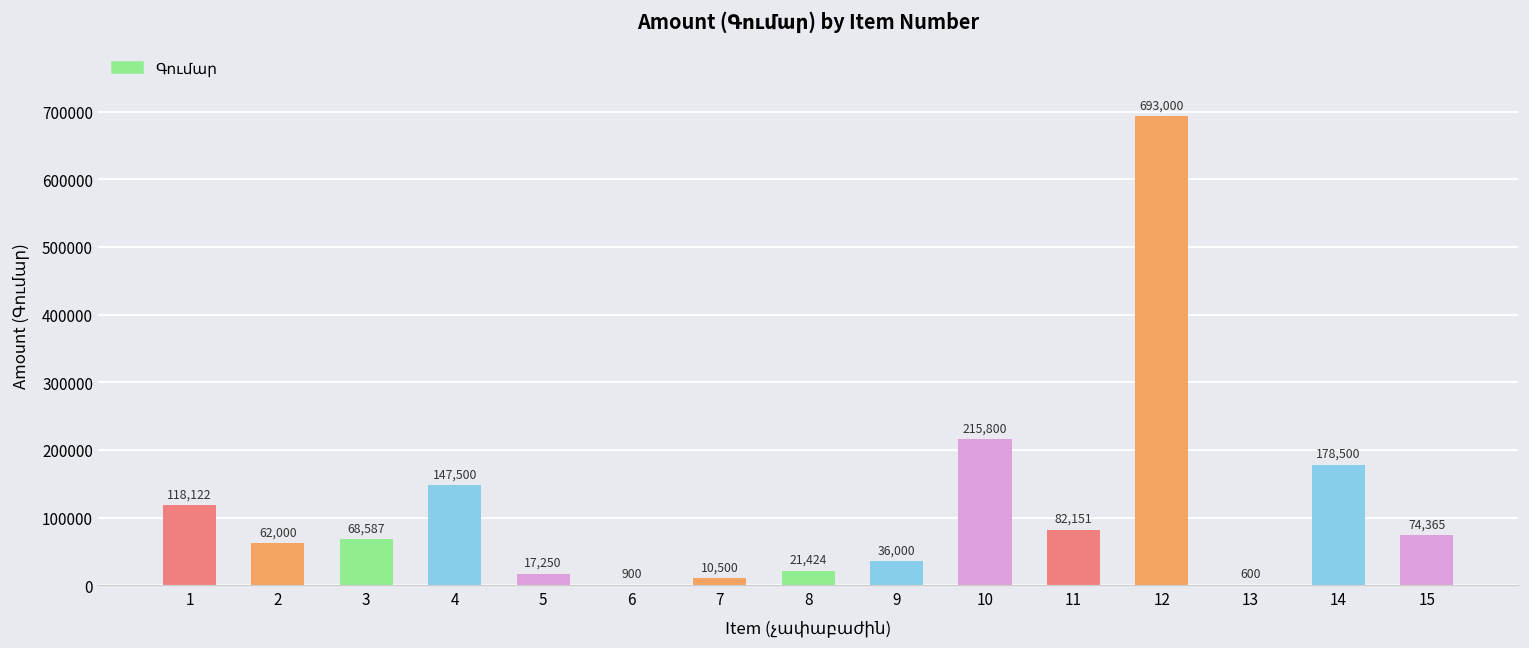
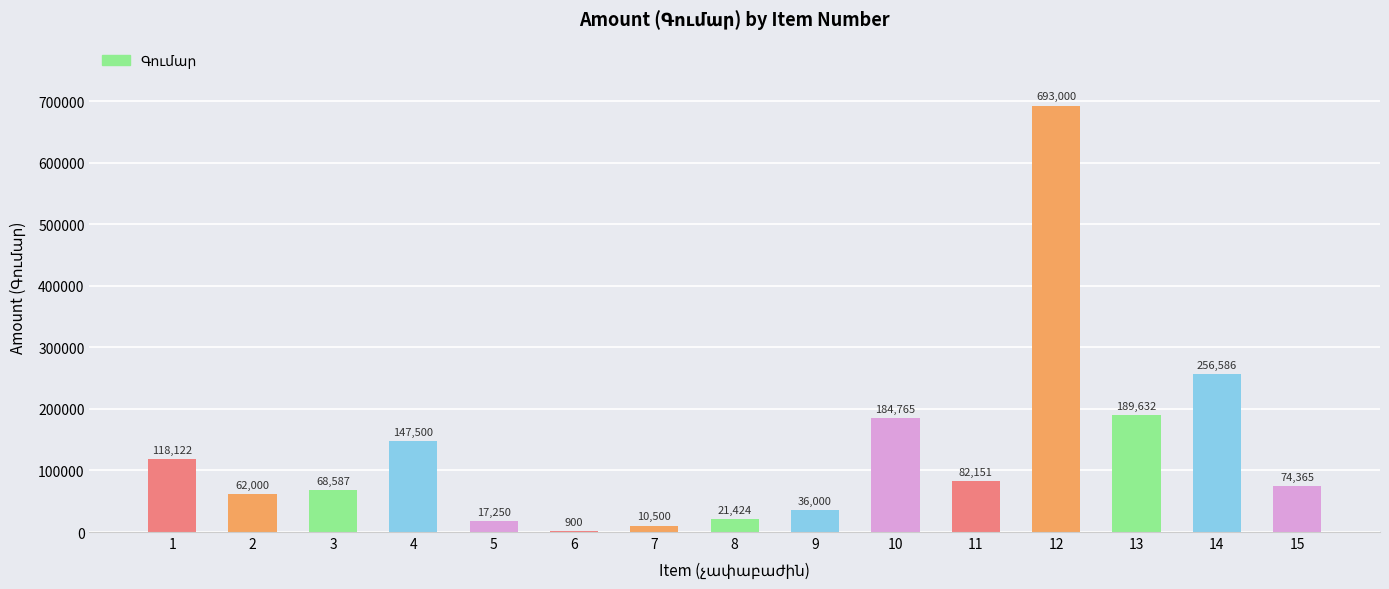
  {
    "1": "118,122",
    "2": "62,000",
    "3": "68,587",
    "4": "147,500",
    "5": "17,250",
    "6": "900",
    "7": "10,500",
    "8": "21,424",
    "9": "36,000",
-   "10": "215,800",
+   "10": "184,765",
    "11": "82,151",
    "12": "693,000",
-   "13": "600",
-   "14": "178,500",
+   "13": "189,632",
+   "14": "256,586",
    "15": "74,365"
  }
